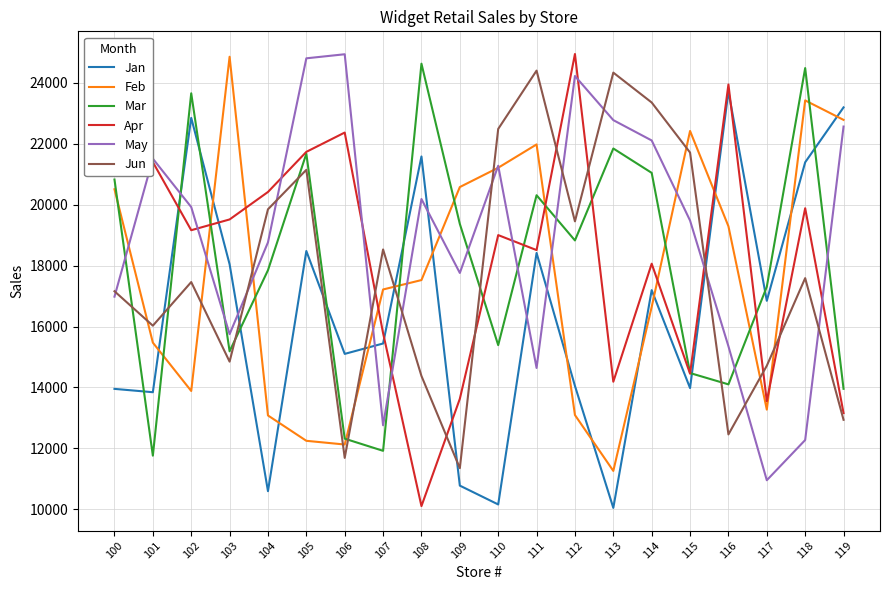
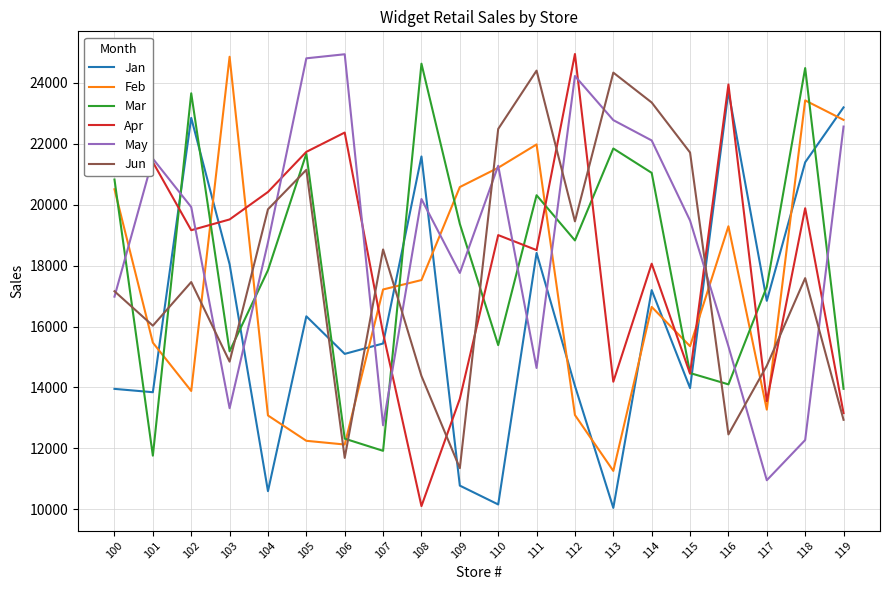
  {
    "Jan": {
      "100": 14000,
      "101": 13800,
      "102": 22800,
      "103": 18000,
      "104": 10600,
-     "105": 18500,
+     "105": 16300,
      "106": 15100,
      "107": 15400,
      "108": 21600,
      "109": 10800,
      "110": 10200,
      "111": 18400,
      "112": 14100,
      "113": 10000,
      "114": 17200,
      "115": 14000,
      "116": 23700,
      "117": 16800,
      "118": 21400,
      "119": 23200
    },
    "Feb": {
      "100": 20500,
      "101": 15500,
      "102": 13900,
      "103": 24900,
      "104": 13100,
      "105": 12200,
      "106": 12100,
      "107": 17200,
      "108": 17500,
      "109": 20600,
      "111": 22000,
      "112": 13100,
      "113": 11300,
      "114": 16600,
-     "115": 22400,
+     "115": 15400,
      "116": 19300,
      "117": 13300,
      "118": 23400,
      "119": 22800
    },
    "Mar": {
      "100": 20800,
      "101": 11800,
      "102": 23700,
      "103": 15200,
      "104": 17800,
      "106": 12300,
      "107": 11900,
      "108": 24600,
      "109": 19400,
      "110": 15400,
      "111": 20300,
      "112": 18800,
      "113": 21800,
      "114": 21000,
      "116": 14100,
      "117": 17300,
      "118": 24500,
      "119": 14000
    },
    "Apr": {
      "102": 19200,
      "103": 19500,
      "104": 20400,
      "106": 22400,
      "107": 15800,
      "108": 10100,
      "109": 13600,
      "110": 19000,
      "111": 18500,
      "112": 24900,
      "113": 14200,
      "114": 18100,
      "116": 23900,
      "117": 13500,
      "118": 19900,
      "119": 13200
    },
    "May": {
      "100": 17000,
      "102": 19900,
-     "103": 15700,
+     "103": 13300,
      "104": 18800,
      "105": 24800,
      "106": 24900,
      "107": 12800,
      "108": 20200,
      "109": 17800,
      "111": 14600,
      "112": 24200,
      "113": 22800,
      "114": 22100,
      "115": 19500,
      "116": 15400,
      "117": 11000,
      "118": 12300,
      "119": 22600
    },
    "Jun": {
      "100": 17200,
      "101": 16000,
      "102": 17500,
      "103": 14800,
      "104": 19800,
      "105": 21100,
      "106": 11700,
      "107": 18500,
      "108": 14400,
      "109": 11300,
      "110": 22500,
      "111": 24400,
      "112": 19500,
      "113": 24300,
      "114": 23400,
      "115": 21700,
      "116": 12500,
      "117": 14700,
      "118": 17600,
      "119": 12900
    }
  }
